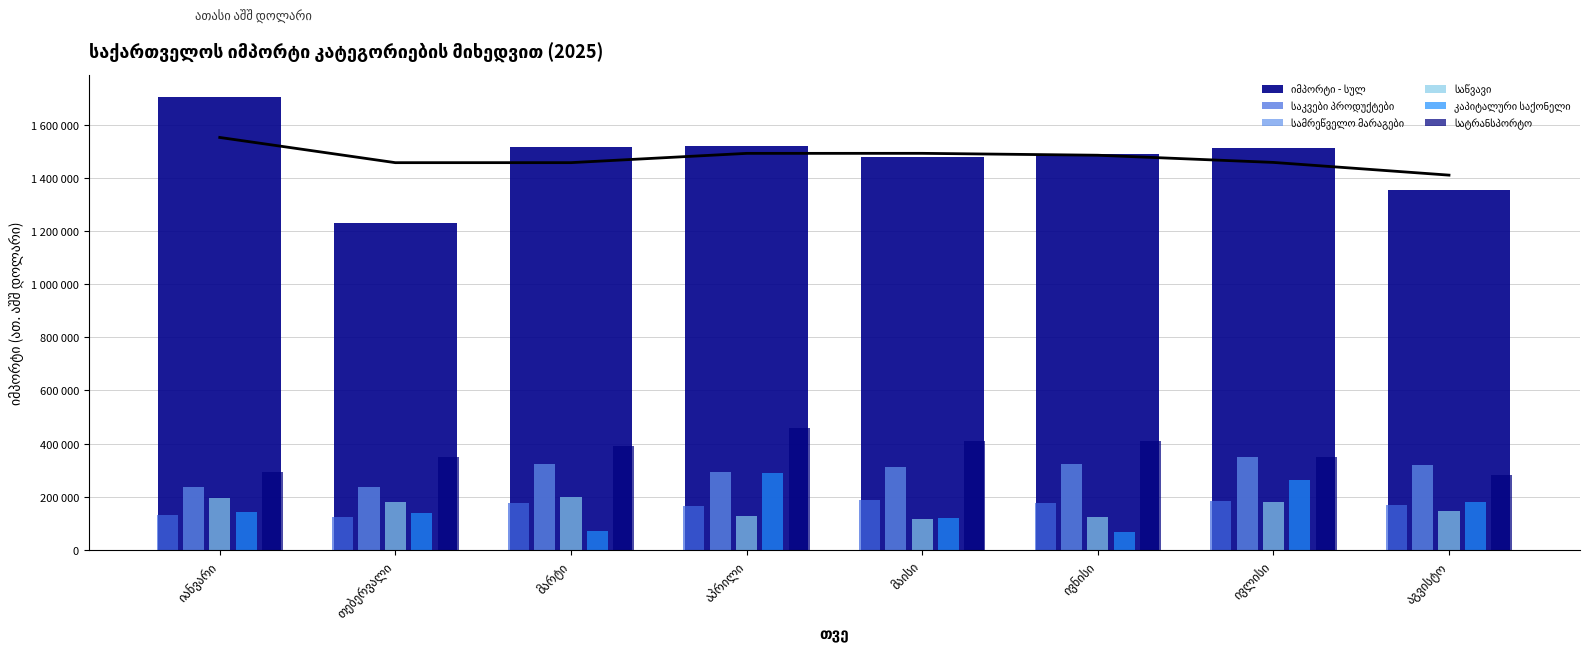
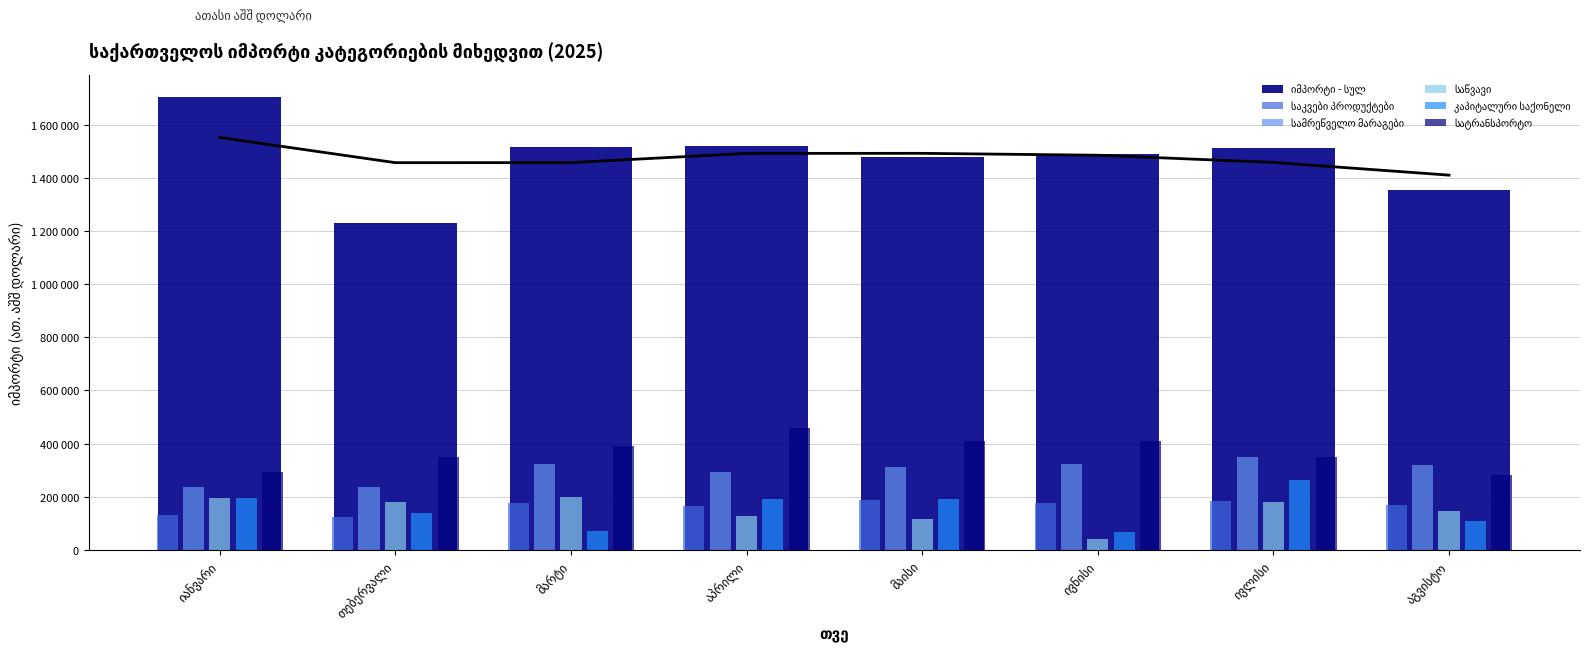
  {
    "საწვავი": {
-     "ივნისი": 120000
+     "ივნისი": 40000
    },
    "კაპიტალური საქონელი": {
-     "იანვარი": 140000,
-     "აპრილი": 290000,
-     "მაისი": 120000,
-     "აგვისტო": 180000
+     "იანვარი": 200000,
+     "აპრილი": 190000,
+     "მაისი": 190000,
+     "აგვისტო": 110000
    }
  }
